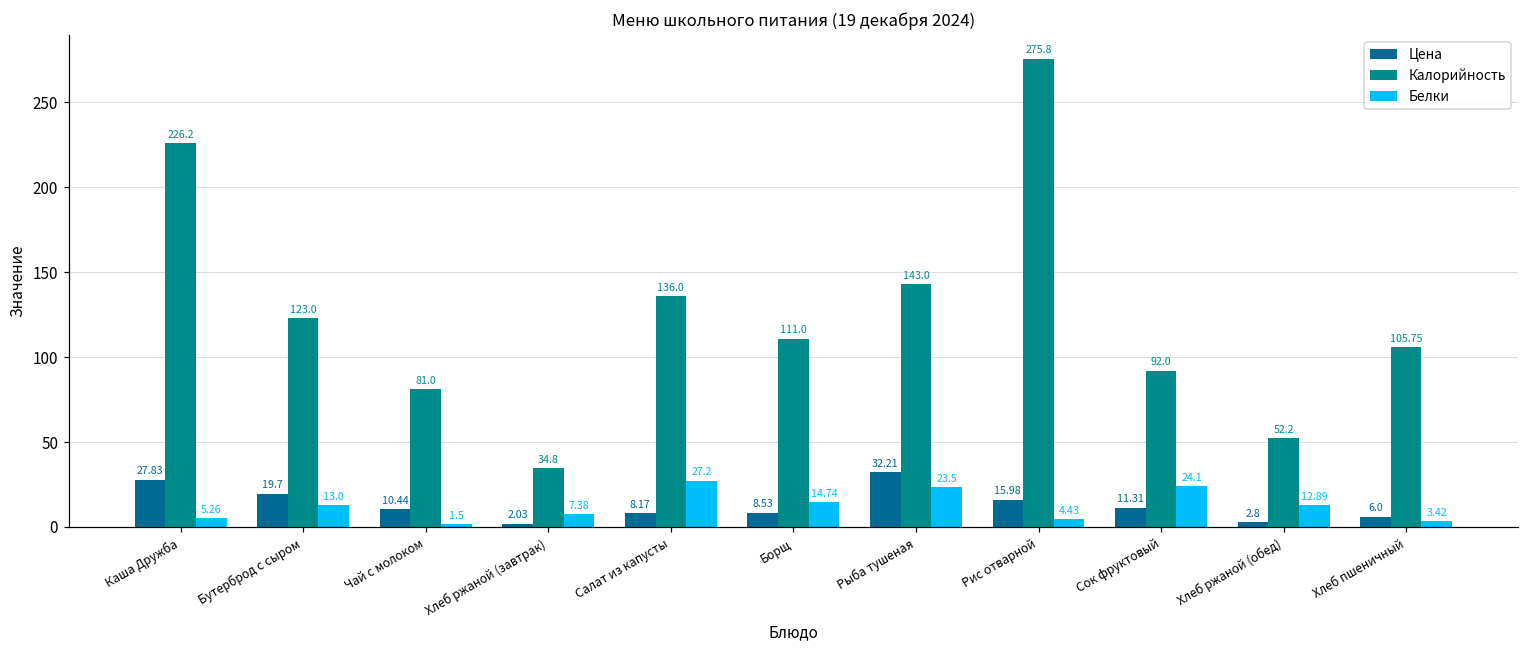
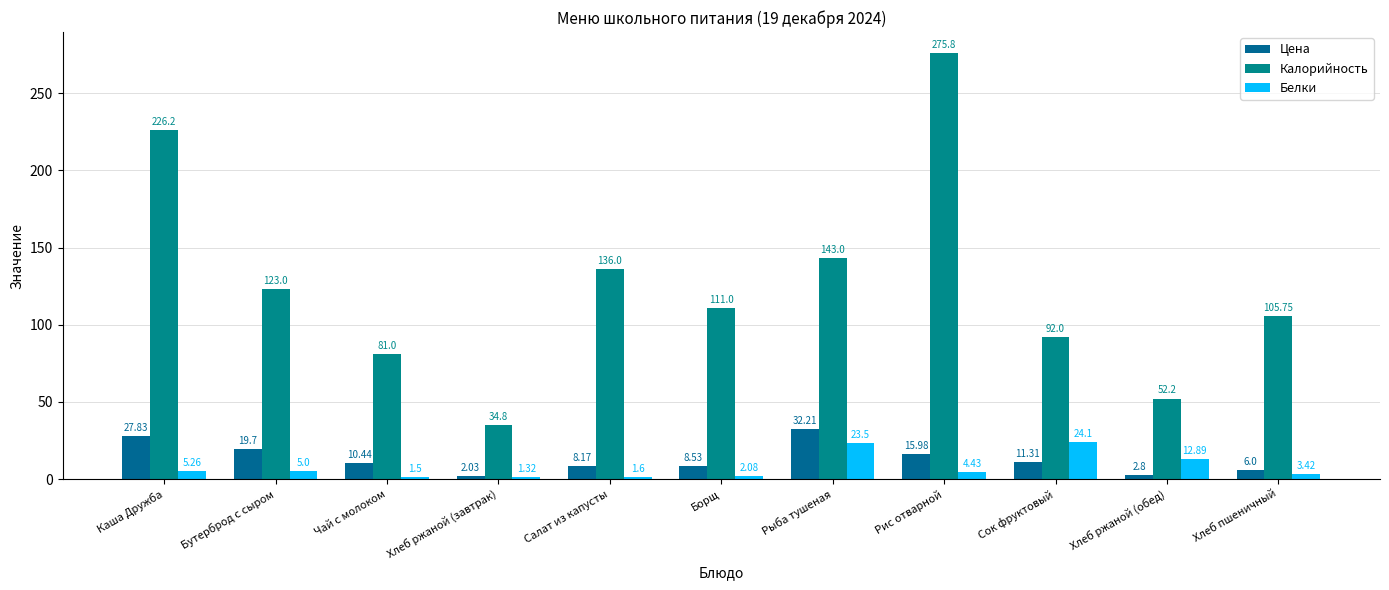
  {
    "Белки": {
      "Каша Дружба": 5.26,
-     "Бутерброд с сыром": 13.0,
+     "Бутерброд с сыром": 5.0,
      "Чай с молоком": 1.5,
-     "Хлеб ржаной (завтрак)": 7.38,
-     "Салат из капусты": 27.2,
-     "Борщ": 14.74,
+     "Хлеб ржаной (завтрак)": 1.32,
+     "Салат из капусты": 1.6,
+     "Борщ": 2.08,
      "Рыба тушеная": 23.5,
      "Рис отварной": 4.43,
      "Сок фруктовый": 24.1,
      "Хлеб ржаной (обед)": 12.89,
      "Хлеб пшеничный": 3.42
    }
  }
